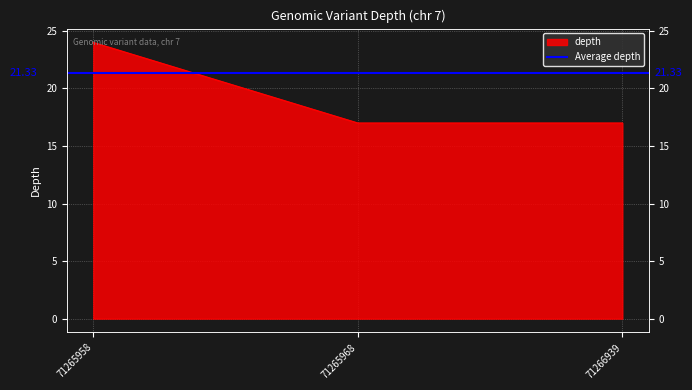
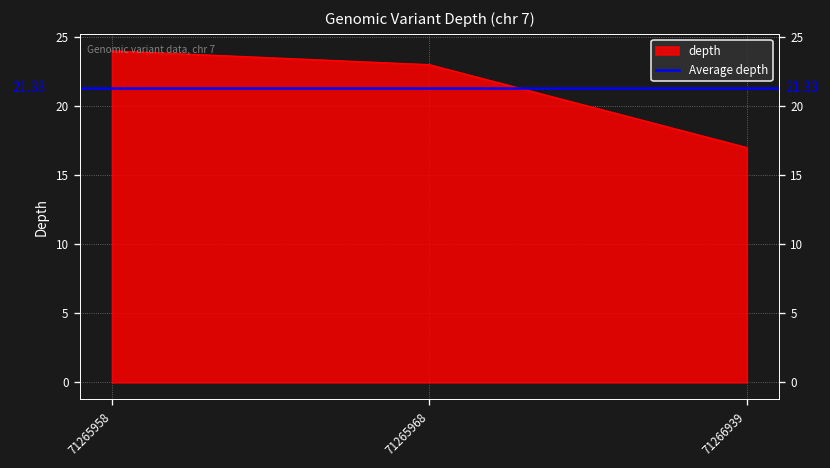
  {
-   "71265968": 17,
+   "71265968": 23,
    "71266939": 17
  }
